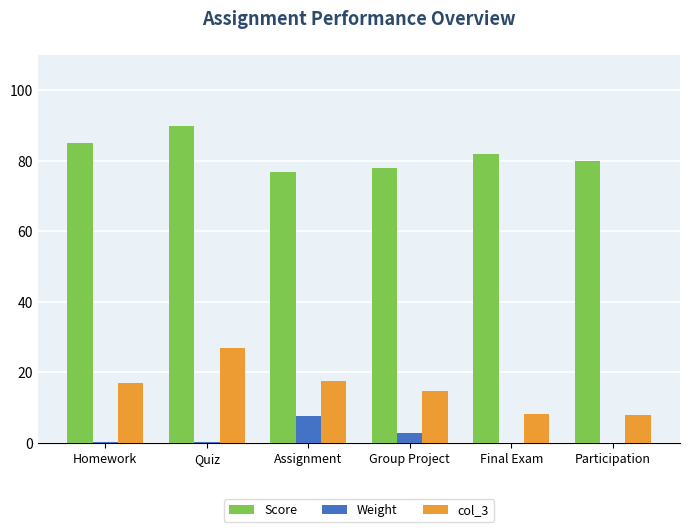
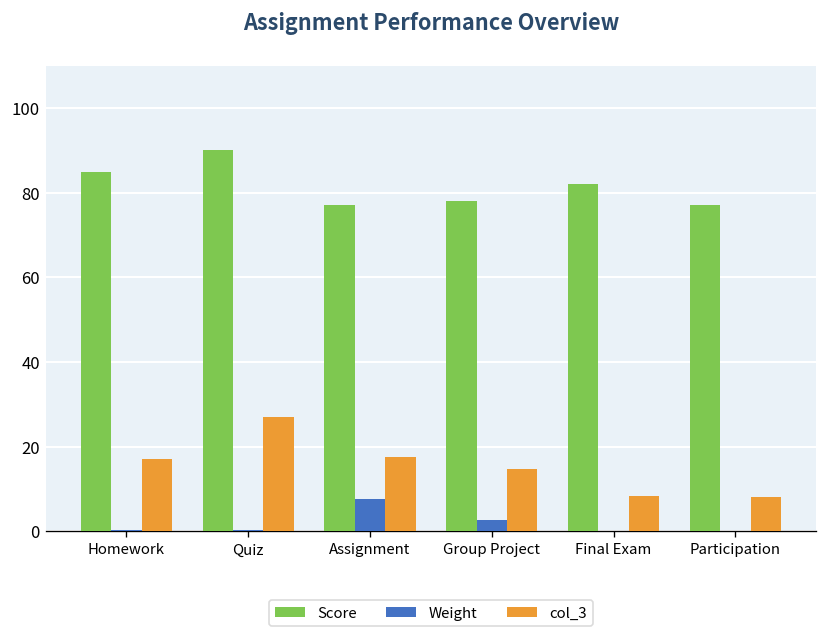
  {
    "Score": {
      "Homework": 85,
      "Quiz": 90,
      "Assignment": 77,
      "Group Project": 78,
      "Final Exam": 82,
-     "Participation": 80
+     "Participation": 77
    },
    "Weight": {
      "Assignment": 8,
      "Group Project": 3
    },
    "col_3": {
      "Homework": 17,
      "Quiz": 27,
      "Assignment": 18,
      "Group Project": 15,
      "Final Exam": 8,
      "Participation": 8
    }
  }
